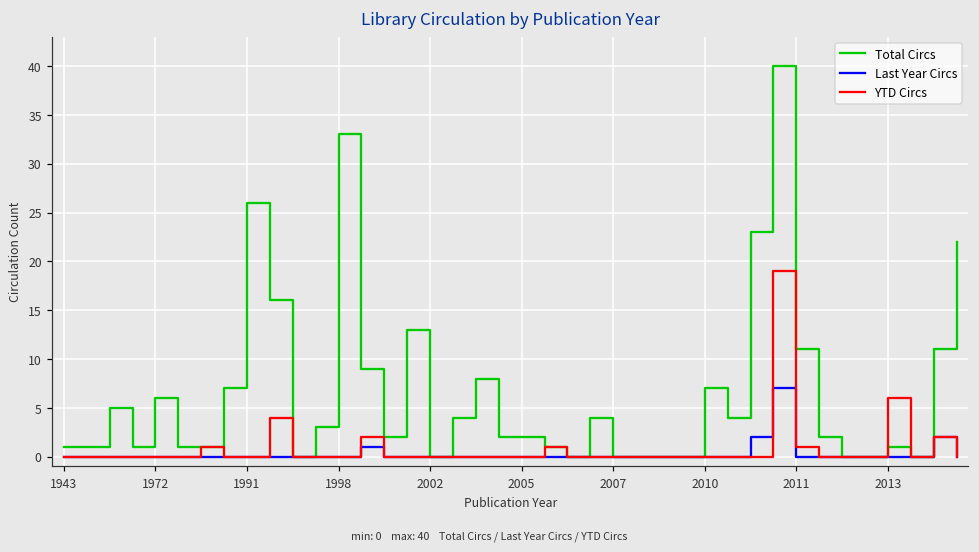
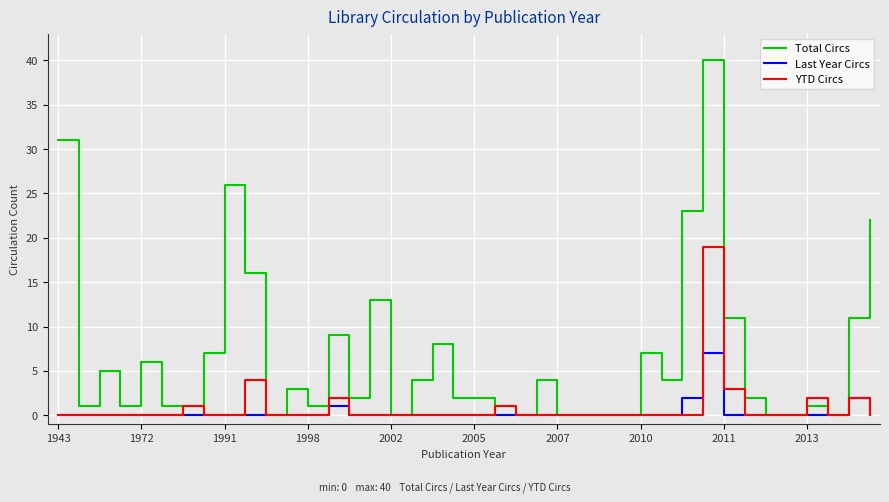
  {
    "Total Circs": {
-     "1943": 1,
+     "1943": 31,
      "1972": 6,
      "1991": 26,
-     "1998": 33,
+     "1998": 1,
      "2005": 2,
      "2010": 7,
      "2011": 11,
      "2013": 1
    },
    "Last Year Circs": {
      "2011": 0,
      "2013": 0
    },
    "YTD Circs": {
-     "2011": 1,
-     "2013": 6
+     "2011": 3,
+     "2013": 2
    }
  }
